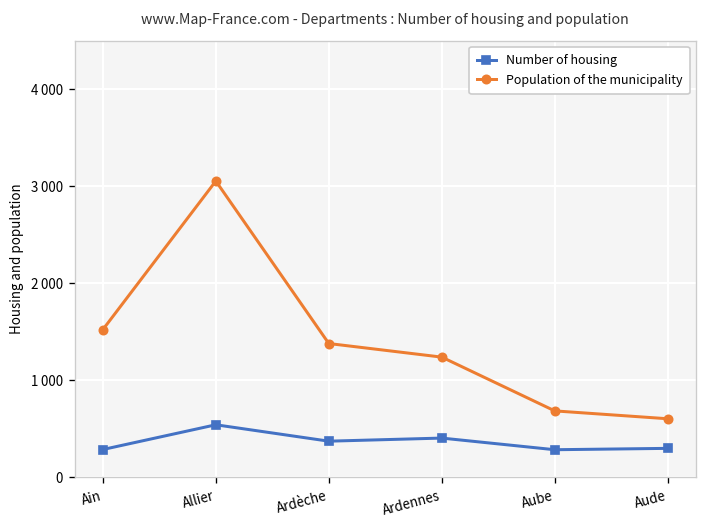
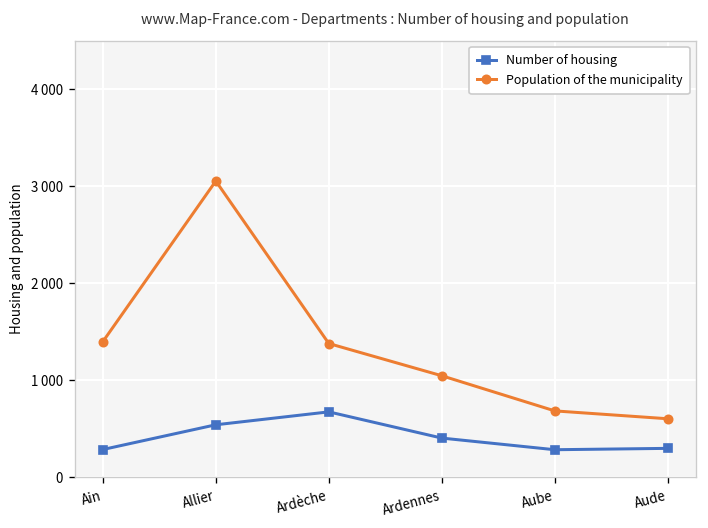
  {
    "Number of housing": {
      "Ain": 300,
      "Allier": 500,
-     "Ardèche": 400,
+     "Ardèche": 700,
      "Ardennes": 400,
      "Aube": 300,
      "Aude": 300
    },
    "Population of the municipality": {
-     "Ain": 1500,
+     "Ain": 1400,
      "Allier": 3100,
      "Ardèche": 1400,
-     "Ardennes": 1200,
+     "Ardennes": 1000,
      "Aube": 700,
      "Aude": 600
    }
  }
